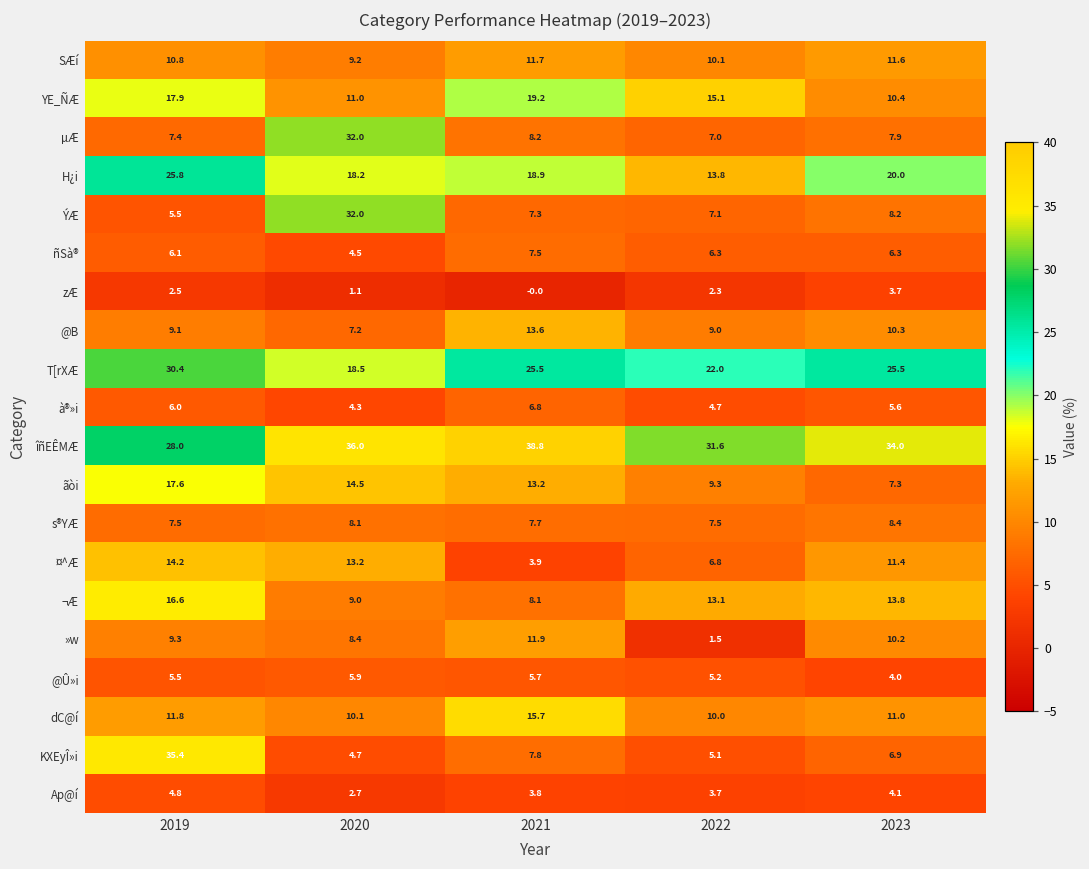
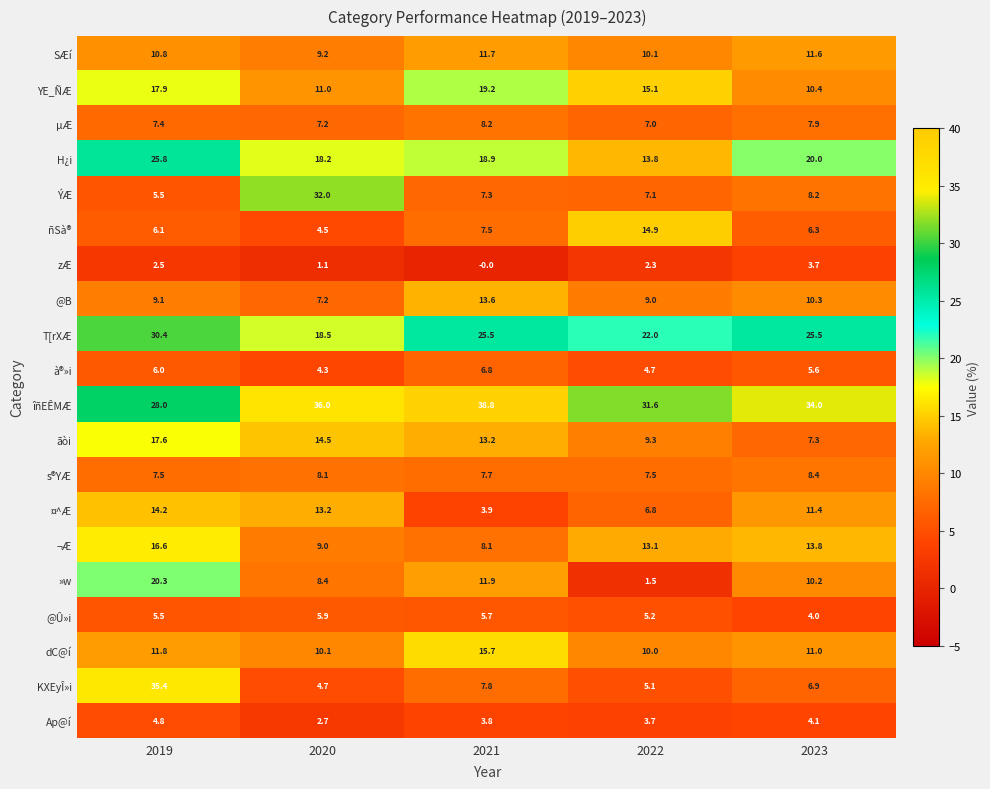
  {
    "SÆí": {
      "2019": 10.8,
      "2020": 9.2,
      "2021": 11.7,
      "2022": 10.1,
      "2023": 11.6
    },
    "YE_ÑÆ": {
      "2019": 17.9,
      "2020": 11.0,
      "2021": 19.2,
      "2022": 15.1,
      "2023": 10.4
    },
    "µÆ": {
      "2019": 7.4,
-     "2020": 32.0,
+     "2020": 7.2,
      "2021": 8.2,
      "2022": 7.0,
      "2023": 7.9
    },
    "H¿i": {
      "2019": 25.8,
      "2020": 18.2,
      "2021": 18.9,
      "2022": 13.8,
      "2023": 20.0
    },
    "ÝÆ": {
      "2019": 5.5,
      "2020": 32.0,
      "2021": 7.3,
      "2022": 7.1,
      "2023": 8.2
    },
    "ñSà®": {
      "2019": 6.1,
      "2020": 4.5,
      "2021": 7.5,
-     "2022": 6.3,
+     "2022": 14.9,
      "2023": 6.3
    },
    "zÆ": {
      "2019": 2.5,
      "2020": 1.1,
      "2021": -0.0,
      "2022": 2.3,
      "2023": 3.7
    },
    "@B": {
      "2019": 9.1,
      "2020": 7.2,
      "2021": 13.6,
      "2022": 9.0,
      "2023": 10.3
    },
    "T[rXÆ": {
      "2019": 30.4,
      "2020": 18.5,
      "2021": 25.5,
      "2022": 22.0,
      "2023": 25.5
    },
    "à®»i": {
      "2019": 6.0,
      "2020": 4.3,
      "2021": 6.8,
      "2022": 4.7,
      "2023": 5.6
    },
    "îñEÊMÆ": {
      "2019": 28.0,
      "2020": 36.0,
      "2021": 38.8,
      "2022": 31.6,
      "2023": 34.0
    },
    "ãòi": {
      "2019": 17.6,
      "2020": 14.5,
      "2021": 13.2,
      "2022": 9.3,
      "2023": 7.3
    },
    "s®YÆ": {
      "2019": 7.5,
      "2020": 8.1,
      "2021": 7.7,
      "2022": 7.5,
      "2023": 8.4
    },
    "¤^Æ": {
      "2019": 14.2,
      "2020": 13.2,
      "2021": 3.9,
      "2022": 6.8,
      "2023": 11.4
    },
    "¬Æ": {
      "2019": 16.6,
      "2020": 9.0,
      "2021": 8.1,
      "2022": 13.1,
      "2023": 13.8
    },
    "»w": {
-     "2019": 9.3,
+     "2019": 20.3,
      "2020": 8.4,
      "2021": 11.9,
      "2022": 1.5,
      "2023": 10.2
    },
    "@Û»i": {
      "2019": 5.5,
      "2020": 5.9,
      "2021": 5.7,
      "2022": 5.2,
      "2023": 4.0
    },
    "dC@í": {
      "2019": 11.8,
      "2020": 10.1,
      "2021": 15.7,
      "2022": 10.0,
      "2023": 11.0
    },
    "KXEyÎ»i": {
      "2019": 35.4,
      "2020": 4.7,
      "2021": 7.8,
      "2022": 5.1,
      "2023": 6.9
    },
    "Ap@í": {
      "2019": 4.8,
      "2020": 2.7,
      "2021": 3.8,
      "2022": 3.7,
      "2023": 4.1
    }
  }
